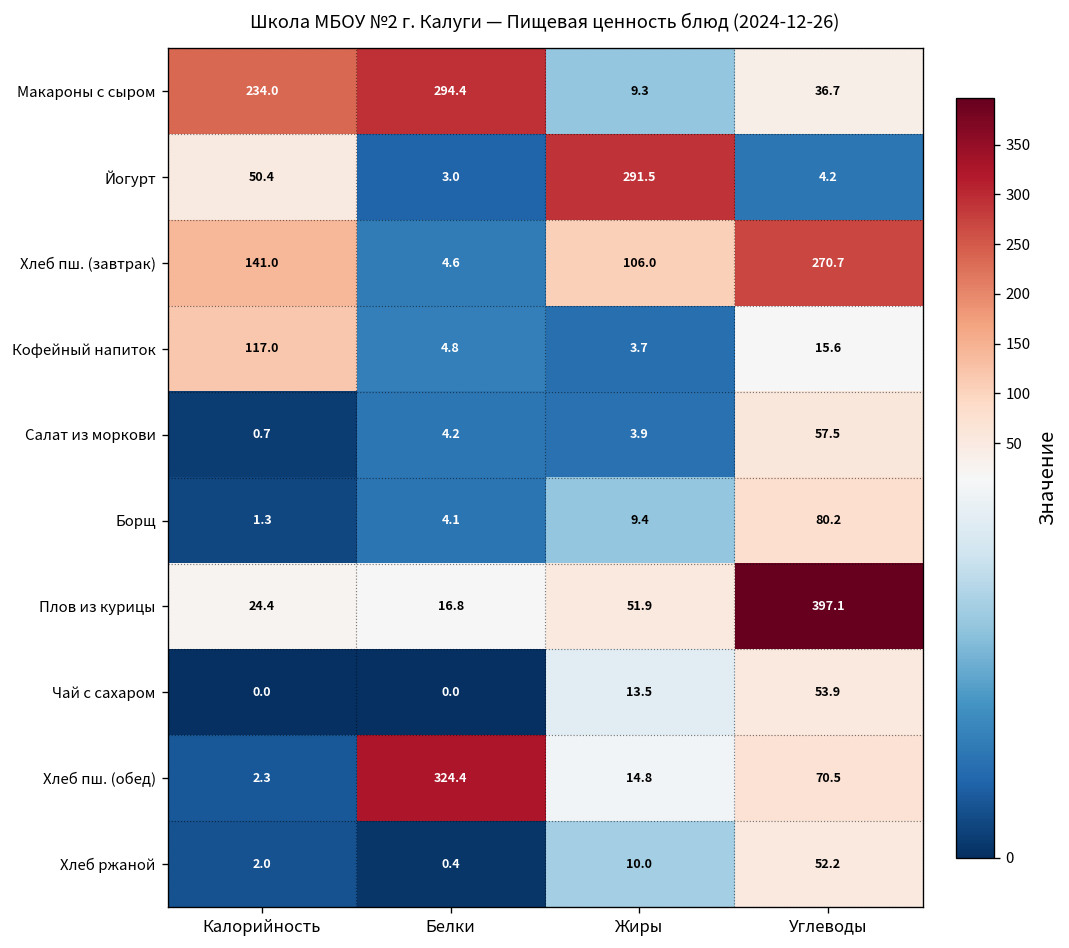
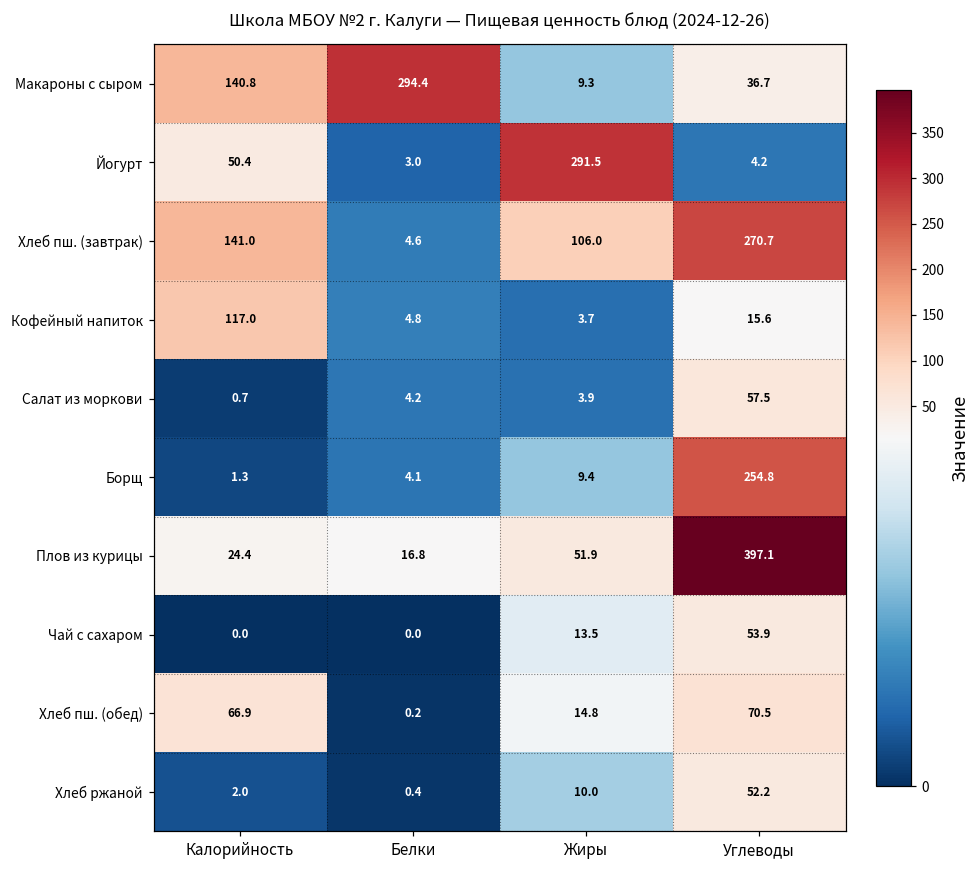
  {
    "Макароны с сыром": {
-     "Калорийность": 234.0,
+     "Калорийность": 140.8,
      "Белки": 294.4,
      "Жиры": 9.3,
      "Углеводы": 36.7
    },
    "Йогурт": {
      "Калорийность": 50.4,
      "Белки": 3.0,
      "Жиры": 291.5,
      "Углеводы": 4.2
    },
    "Хлеб пш. (завтрак)": {
      "Калорийность": 141.0,
      "Белки": 4.6,
      "Жиры": 106.0,
      "Углеводы": 270.7
    },
    "Кофейный напиток": {
      "Калорийность": 117.0,
      "Белки": 4.8,
      "Жиры": 3.7,
      "Углеводы": 15.6
    },
    "Салат из моркови": {
      "Калорийность": 0.7,
      "Белки": 4.2,
      "Жиры": 3.9,
      "Углеводы": 57.5
    },
    "Борщ": {
      "Калорийность": 1.3,
      "Белки": 4.1,
      "Жиры": 9.4,
-     "Углеводы": 80.2
+     "Углеводы": 254.8
    },
    "Плов из курицы": {
      "Калорийность": 24.4,
      "Белки": 16.8,
      "Жиры": 51.9,
      "Углеводы": 397.1
    },
    "Чай с сахаром": {
      "Калорийность": 0.0,
      "Белки": 0.0,
      "Жиры": 13.5,
      "Углеводы": 53.9
    },
    "Хлеб пш. (обед)": {
-     "Калорийность": 2.3,
-     "Белки": 324.4,
+     "Калорийность": 66.9,
+     "Белки": 0.2,
      "Жиры": 14.8,
      "Углеводы": 70.5
    },
    "Хлеб ржаной": {
      "Калорийность": 2.0,
      "Белки": 0.4,
      "Жиры": 10.0,
      "Углеводы": 52.2
    }
  }
